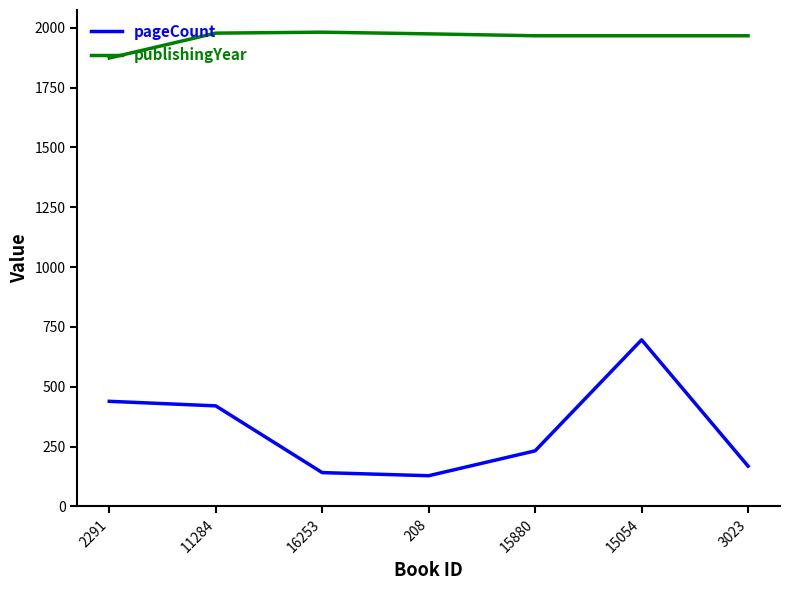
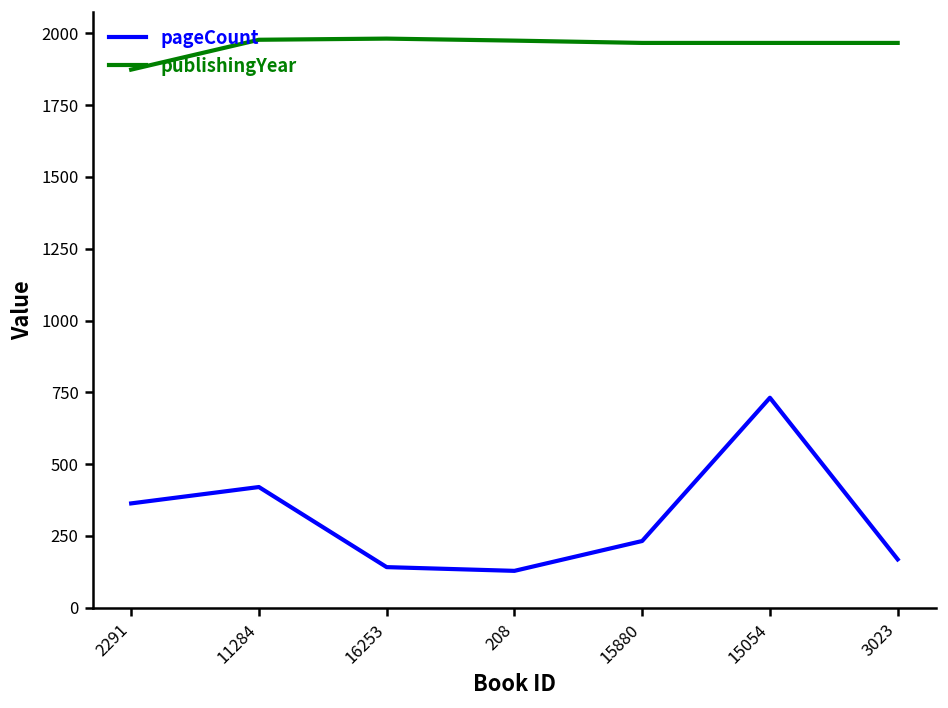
  {
    "pageCount": {
-     "2291": 440,
+     "2291": 360,
      "11284": 420,
      "16253": 140,
      "208": 130,
      "15880": 230,
-     "15054": 700,
+     "15054": 730,
      "3023": 170
    },
    "publishingYear": {
      "2291": 1870,
      "11284": 1980,
      "16253": 1980,
      "208": 1980,
      "15880": 1970,
      "15054": 1970,
      "3023": 1970
    }
  }
